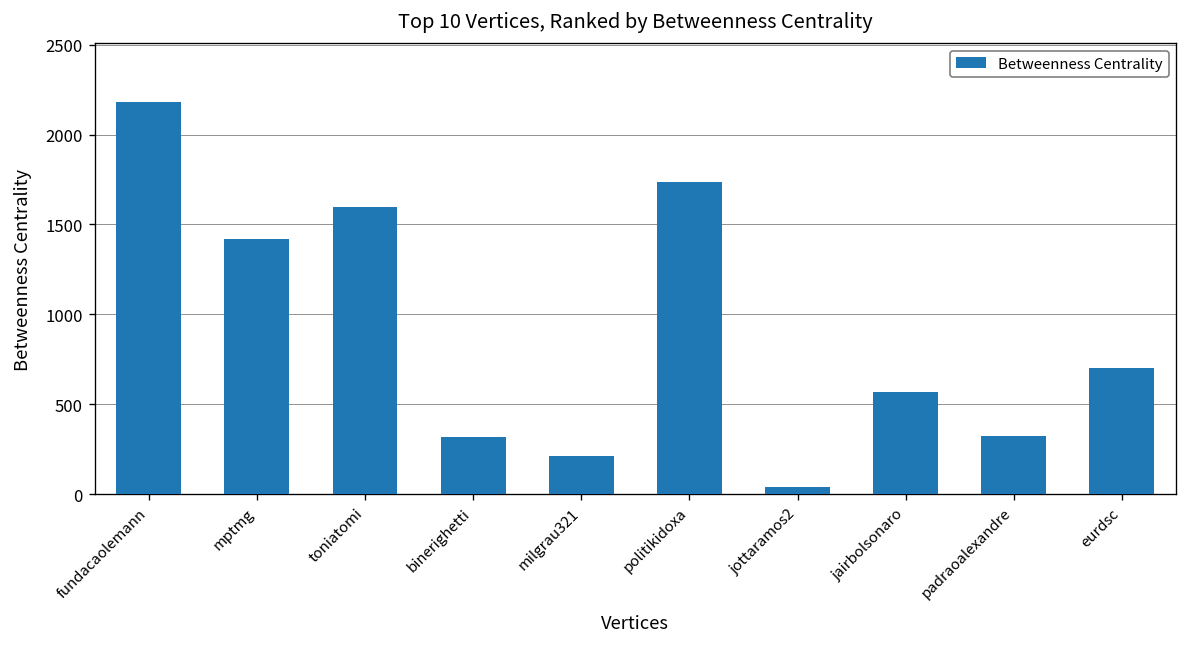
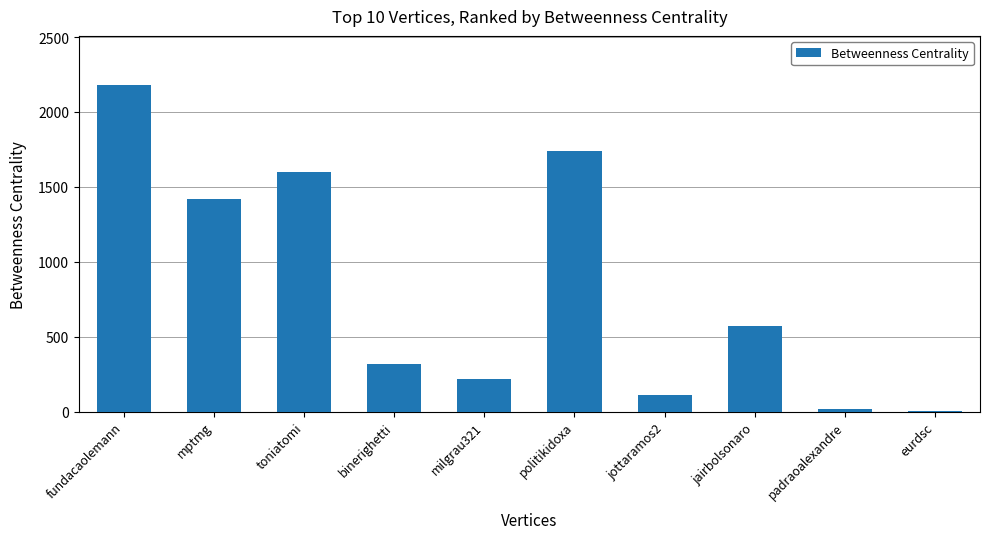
  {
    "fundacaolemann": 2180,
    "mptmg": 1420,
    "toniatomi": 1600,
    "binerighetti": 320,
    "milgrau321": 210,
    "politikidoxa": 1740,
-   "jottaramos2": 40,
+   "jottaramos2": 110,
    "jairbolsonaro": 570,
-   "padraoalexandre": 320,
-   "eurdsc": 700
+   "padraoalexandre": 20,
+   "eurdsc": 0
  }
